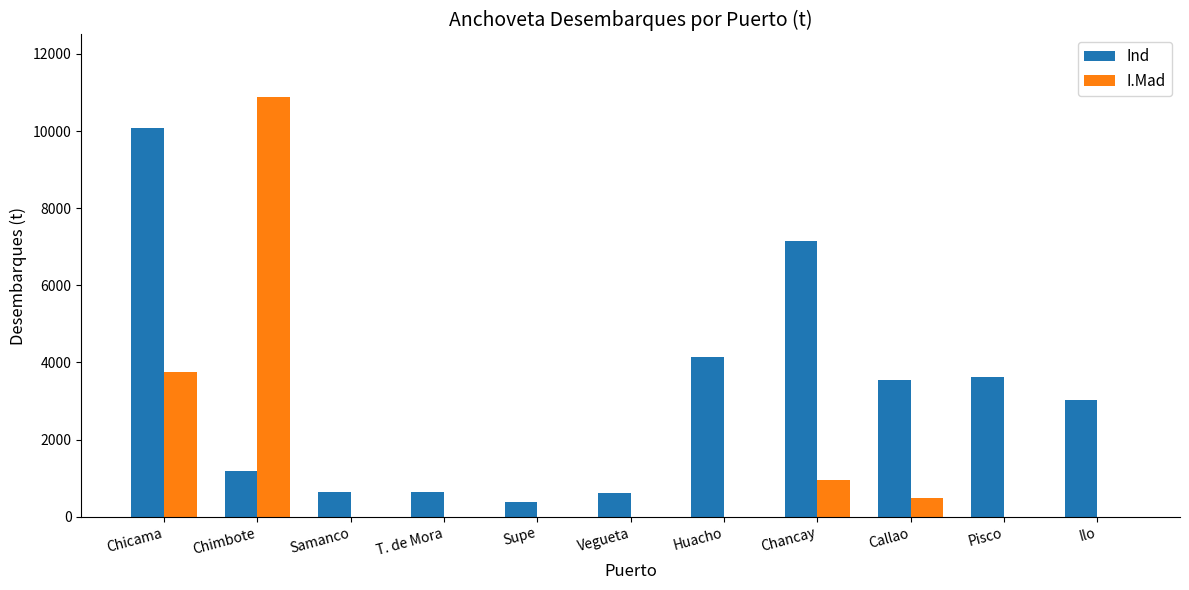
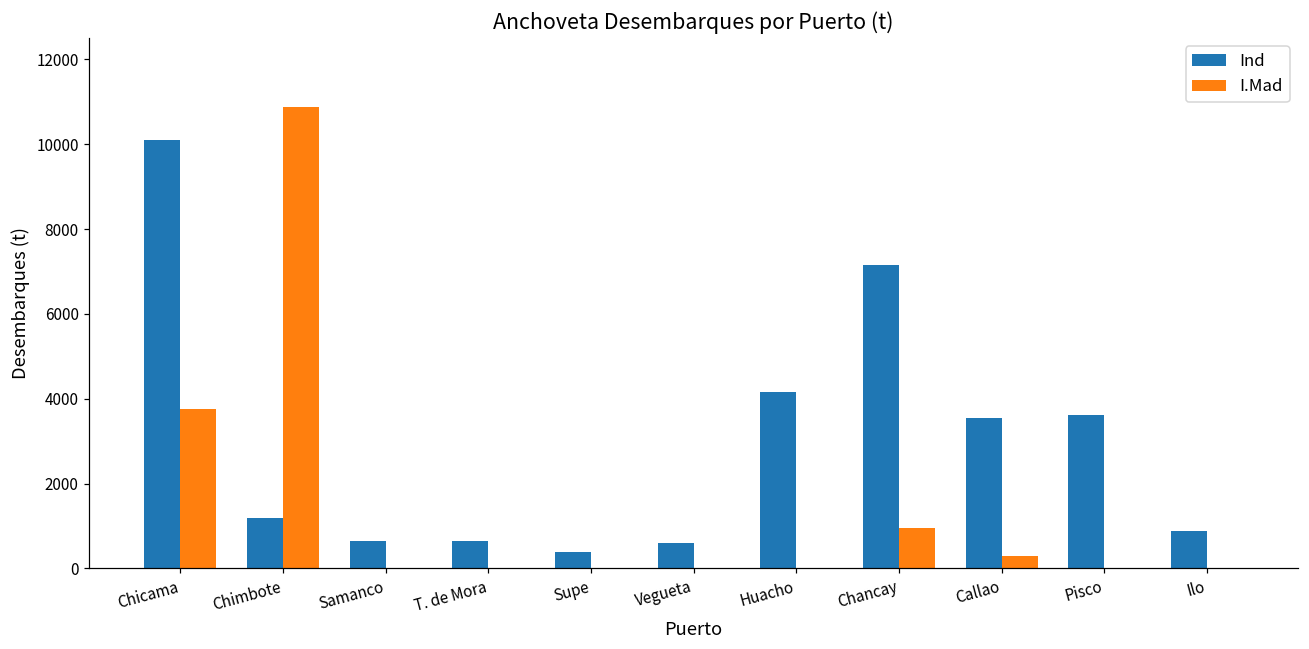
  {
    "Ind": {
      "Chicama": 10100,
      "Chimbote": 1200,
      "Samanco": 600,
      "T. de Mora": 600,
      "Supe": 400,
      "Vegueta": 600,
      "Huacho": 4200,
      "Chancay": 7200,
      "Callao": 3600,
      "Pisco": 3600,
-     "Ilo": 3000
+     "Ilo": 900
    },
    "I.Mad": {
      "Chicama": 3700,
      "Chimbote": 10900,
      "Samanco": 0,
      "T. de Mora": 0,
      "Supe": 0,
      "Vegueta": 0,
      "Huacho": 0,
      "Chancay": 1000,
-     "Callao": 500,
+     "Callao": 300,
      "Pisco": 0,
      "Ilo": 0
    }
  }
